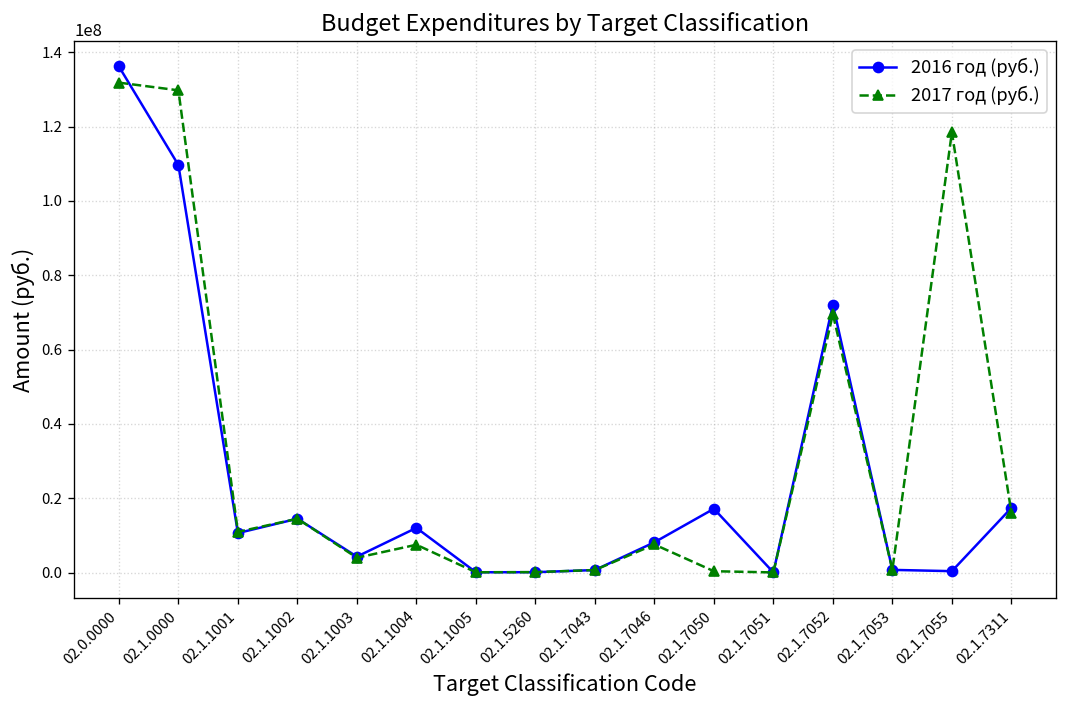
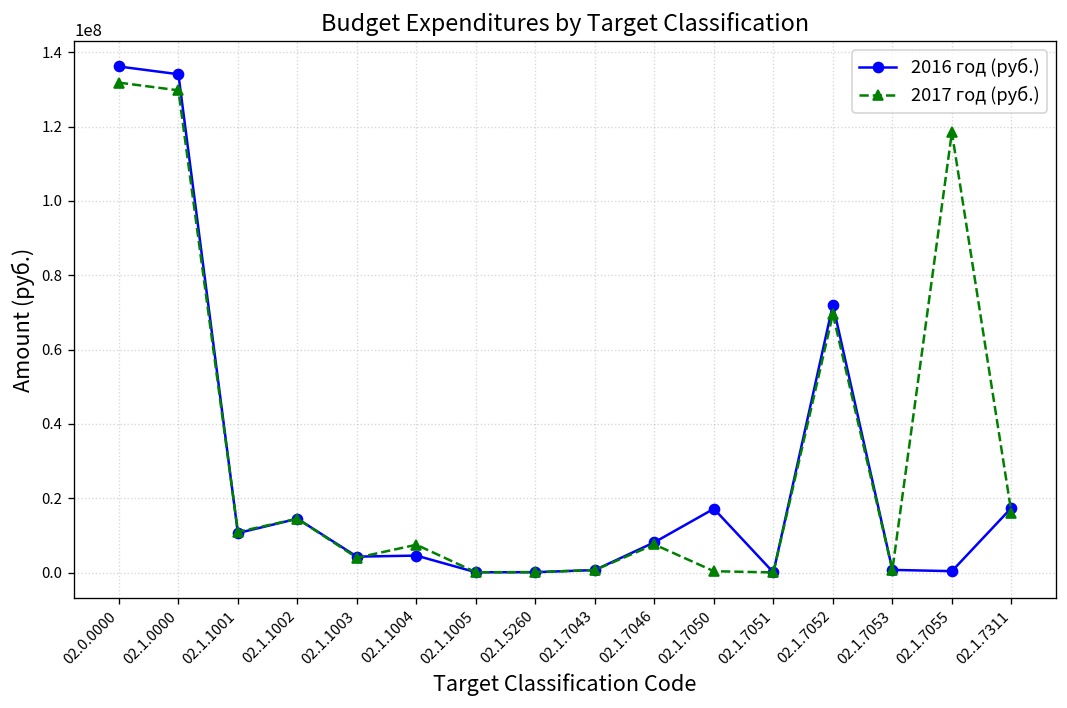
  {
    "2016 год (руб.)": {
      "02.0.0000": 136000000,
-     "02.1.0000": 110000000,
-     "02.1.1004": 12000000,
+     "02.1.0000": 134000000,
+     "02.1.1004": 5000000,
      "02.1.7050": 17000000,
      "02.1.7052": 72000000,
      "02.1.7055": 0,
      "02.1.7311": 17000000
    },
    "2017 год (руб.)": {
      "02.0.0000": 132000000,
      "02.1.0000": 130000000,
      "02.1.1004": 7000000,
      "02.1.7050": 0,
      "02.1.7052": 70000000,
      "02.1.7055": 118000000,
      "02.1.7311": 16000000
    }
  }
